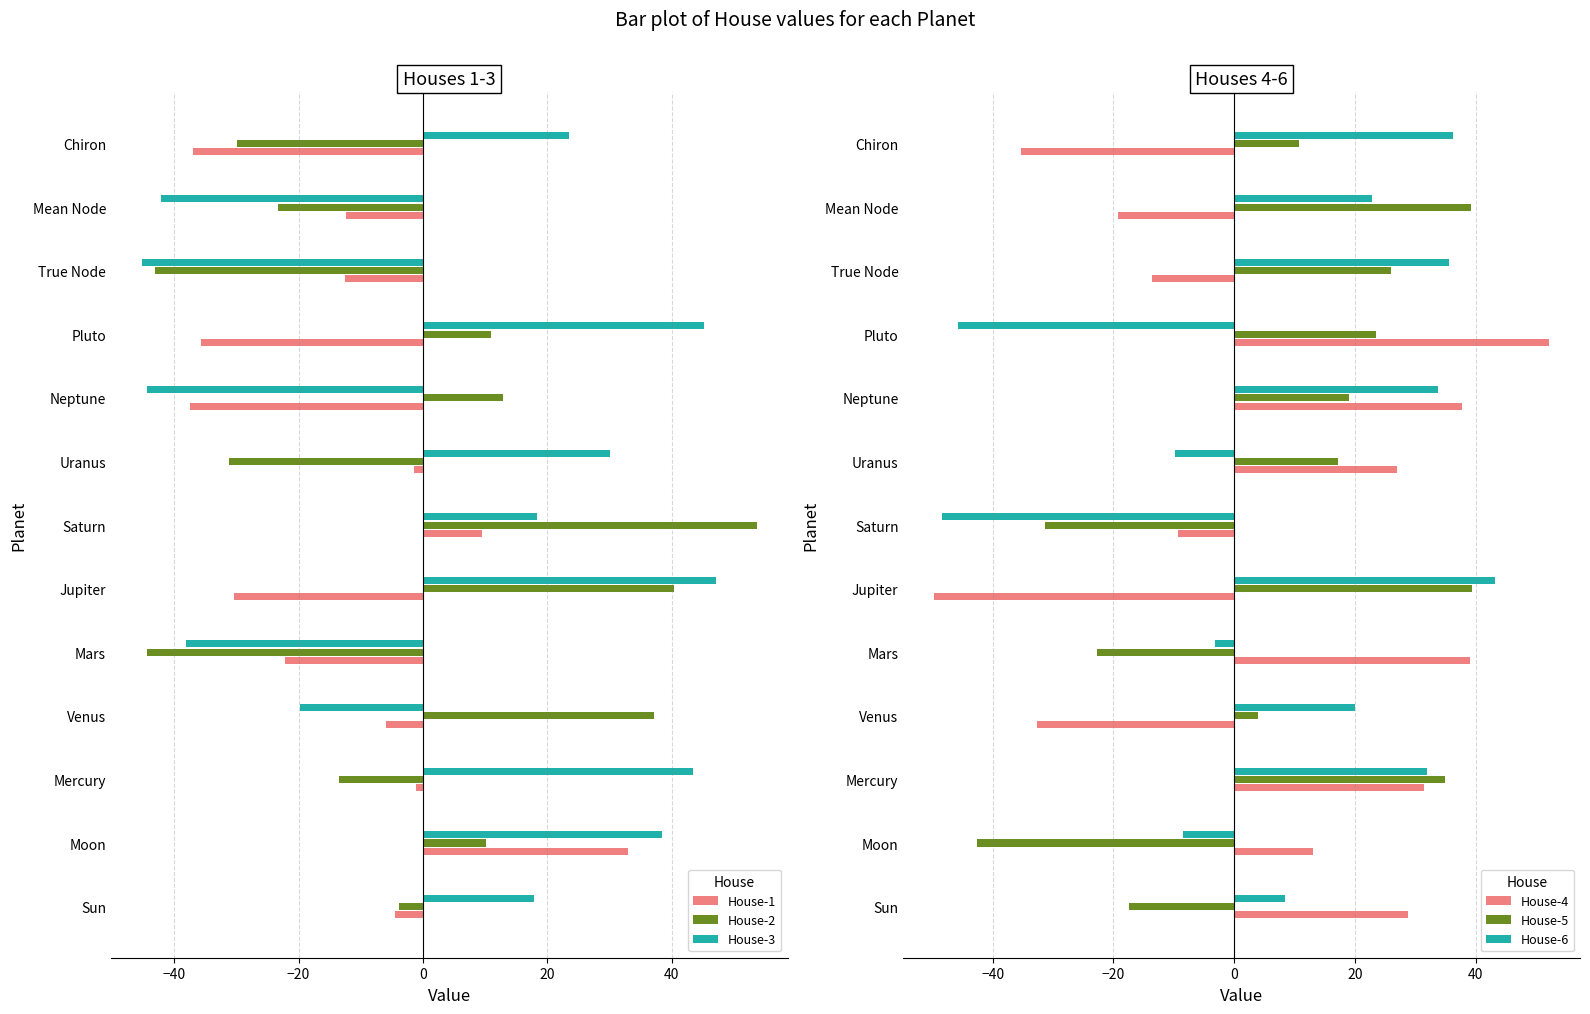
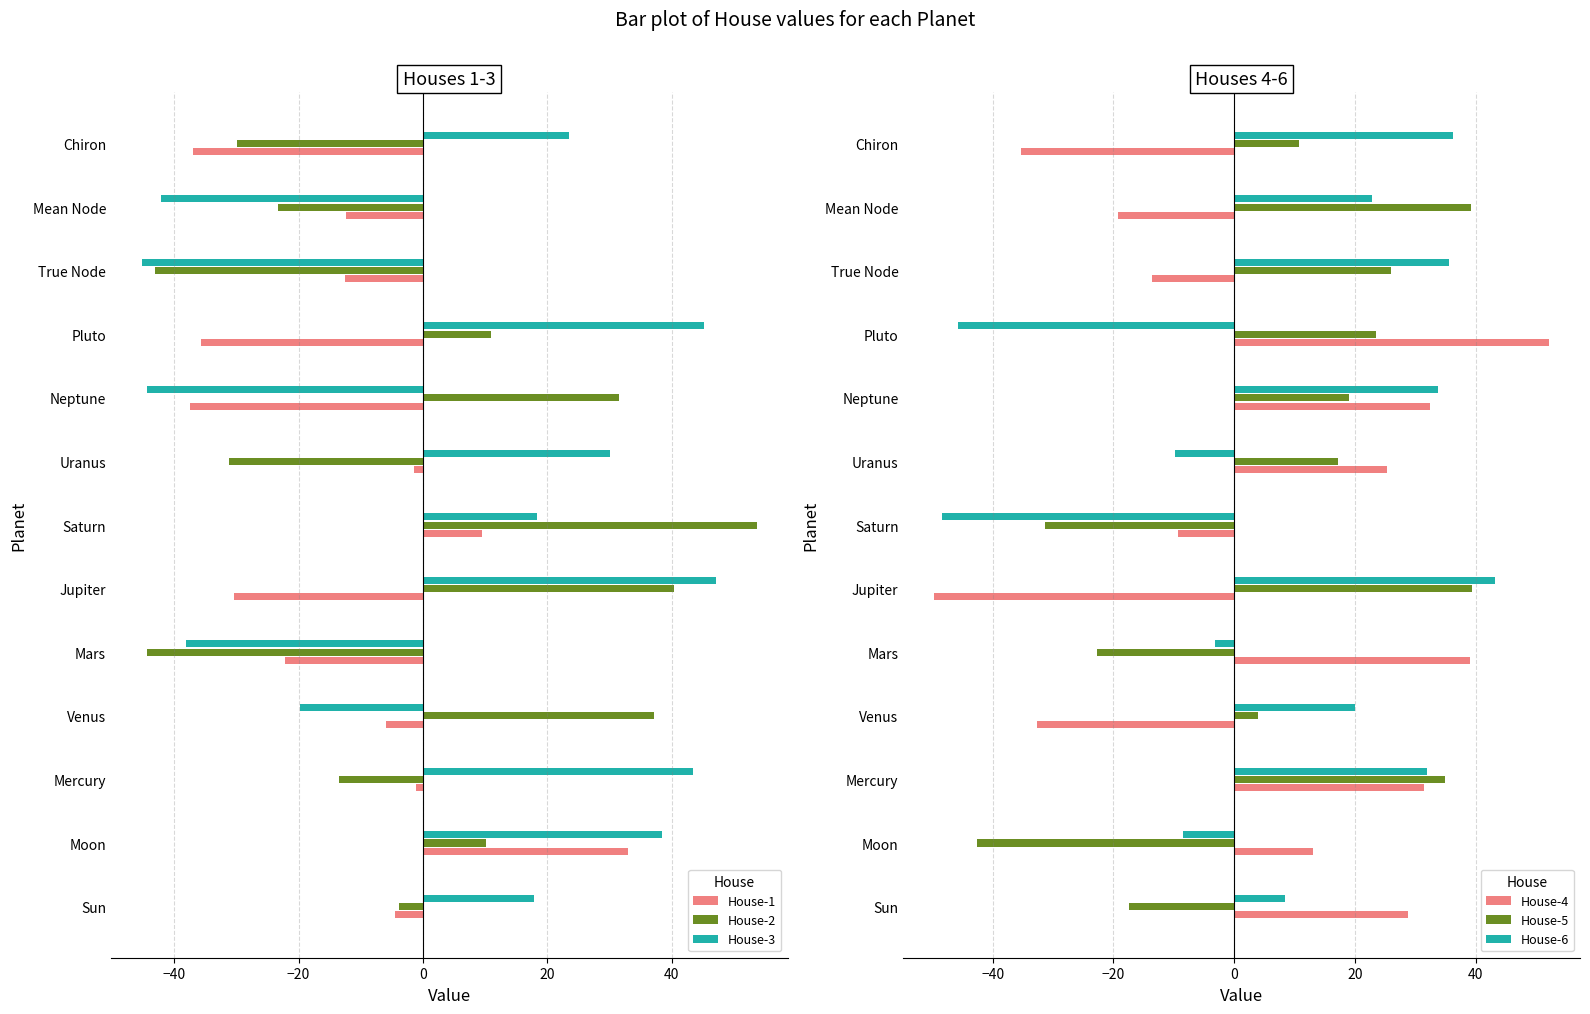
  {
    "Houses 1-3": {
      "House-1": {
        "Chiron": -37,
        "Mean Node": -12,
        "True Node": -13,
        "Pluto": -36,
        "Neptune": -37,
        "Uranus": -1,
        "Saturn": 10,
        "Jupiter": -30,
        "Mars": -22,
        "Venus": -6,
        "Mercury": -1,
        "Moon": 33,
        "Sun": -4
      },
      "House-2": {
        "Chiron": -30,
        "Mean Node": -23,
        "True Node": -43,
        "Pluto": 11,
-       "Neptune": 13,
+       "Neptune": 32,
        "Uranus": -31,
        "Saturn": 54,
        "Jupiter": 40,
        "Mars": -44,
        "Venus": 37,
        "Mercury": -13,
        "Moon": 10,
        "Sun": -4
      },
      "House-3": {
        "Chiron": 23,
        "Mean Node": -42,
        "True Node": -45,
        "Pluto": 45,
        "Neptune": -44,
        "Uranus": 30,
        "Saturn": 18,
        "Jupiter": 47,
        "Mars": -38,
        "Venus": -20,
        "Mercury": 43,
        "Moon": 38,
        "Sun": 18
      }
    },
    "Houses 4-6": {
      "House-4": {
        "Chiron": -35,
        "Mean Node": -19,
        "True Node": -14,
        "Pluto": 52,
-       "Neptune": 38,
-       "Uranus": 27,
+       "Neptune": 32,
+       "Uranus": 25,
        "Saturn": -9,
        "Jupiter": -50,
        "Mars": 39,
        "Venus": -33,
        "Mercury": 31,
        "Moon": 13,
        "Sun": 29
      },
      "House-5": {
        "Chiron": 11,
        "Mean Node": 39,
        "True Node": 26,
        "Pluto": 23,
        "Neptune": 19,
        "Uranus": 17,
        "Saturn": -31,
        "Jupiter": 39,
        "Mars": -23,
        "Venus": 4,
        "Mercury": 35,
        "Moon": -43,
        "Sun": -17
      },
      "House-6": {
        "Chiron": 36,
        "Mean Node": 23,
        "True Node": 36,
        "Pluto": -46,
        "Neptune": 34,
        "Uranus": -10,
        "Saturn": -48,
        "Jupiter": 43,
        "Mars": -3,
        "Venus": 20,
        "Mercury": 32,
        "Moon": -9,
        "Sun": 8
      }
    }
  }
